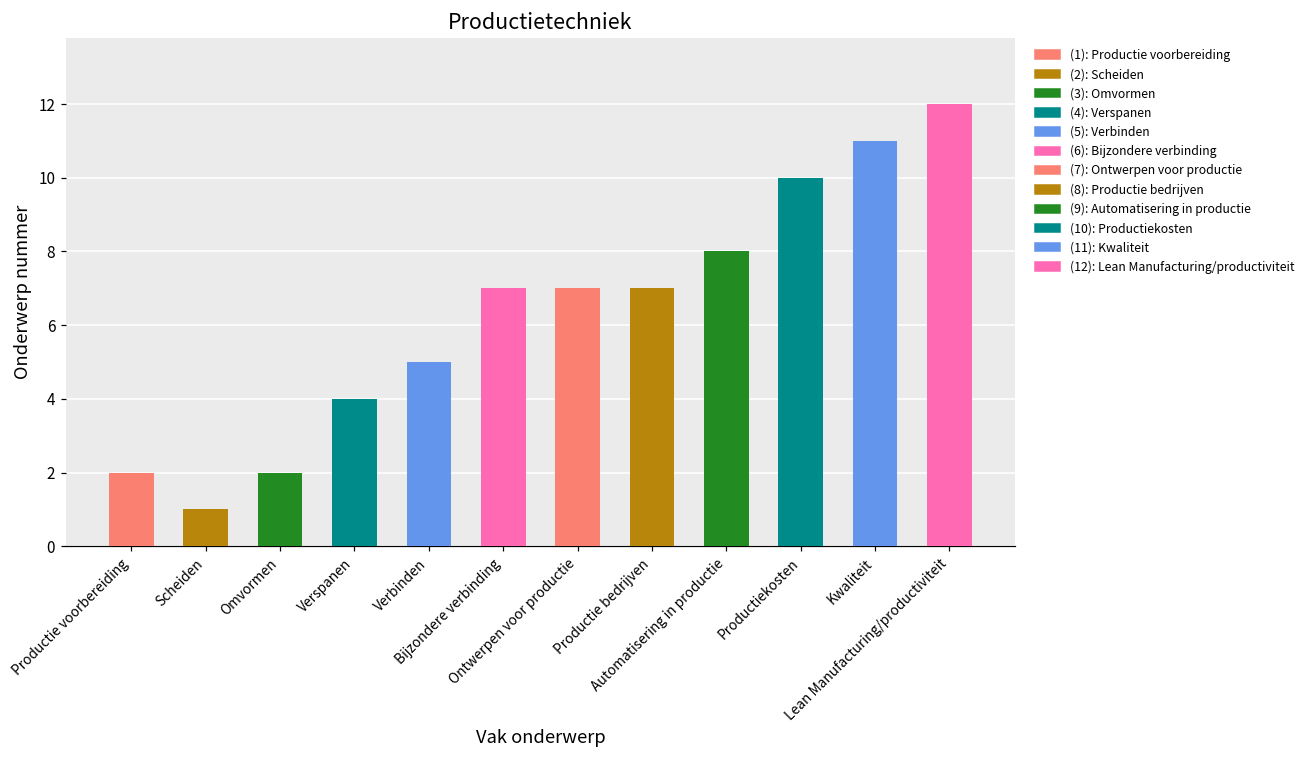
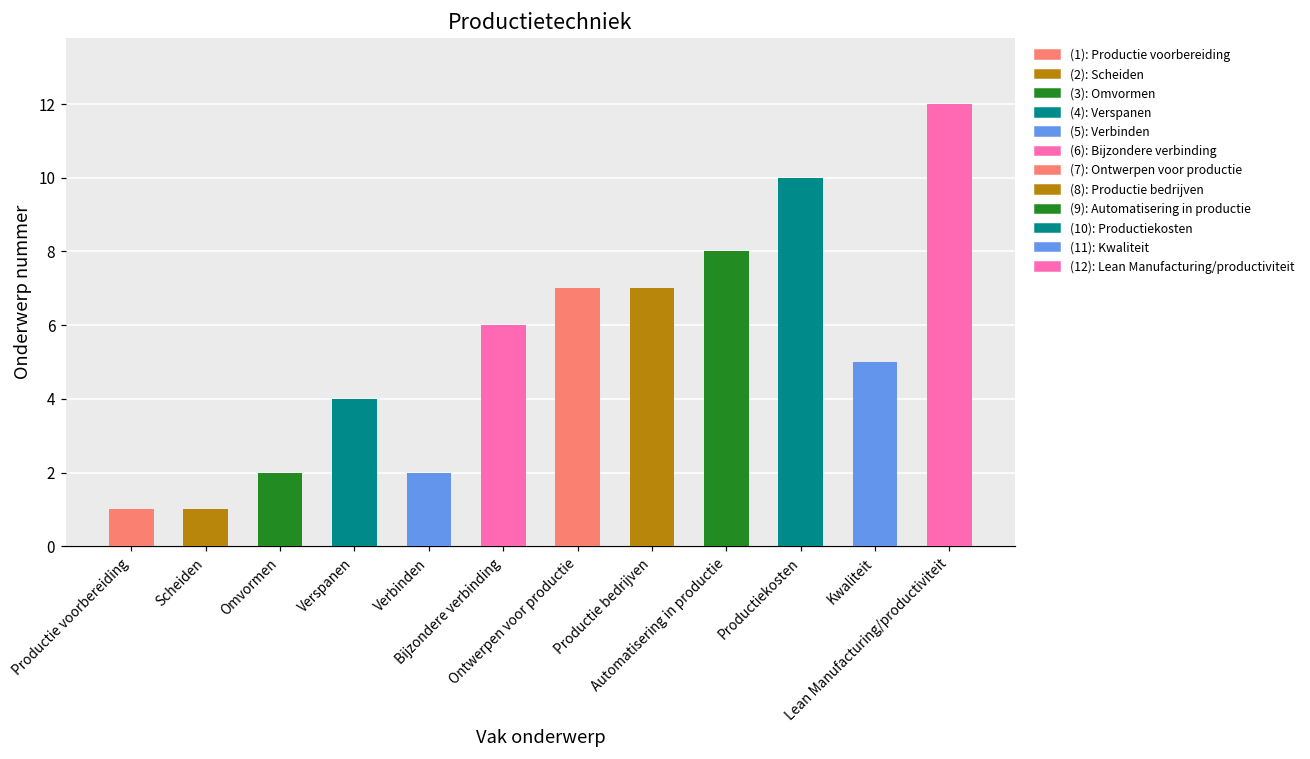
  {
-   "Productie voorbereiding": 2,
+   "Productie voorbereiding": 1,
    "Scheiden": 1,
    "Omvormen": 2,
    "Verspanen": 4,
-   "Verbinden": 5,
-   "Bijzondere verbinding": 7,
+   "Verbinden": 2,
+   "Bijzondere verbinding": 6,
    "Ontwerpen voor productie": 7,
    "Productie bedrijven": 7,
    "Automatisering in productie": 8,
    "Productiekosten": 10,
-   "Kwaliteit": 11,
+   "Kwaliteit": 5,
    "Lean Manufacturing/productiviteit": 12
  }
